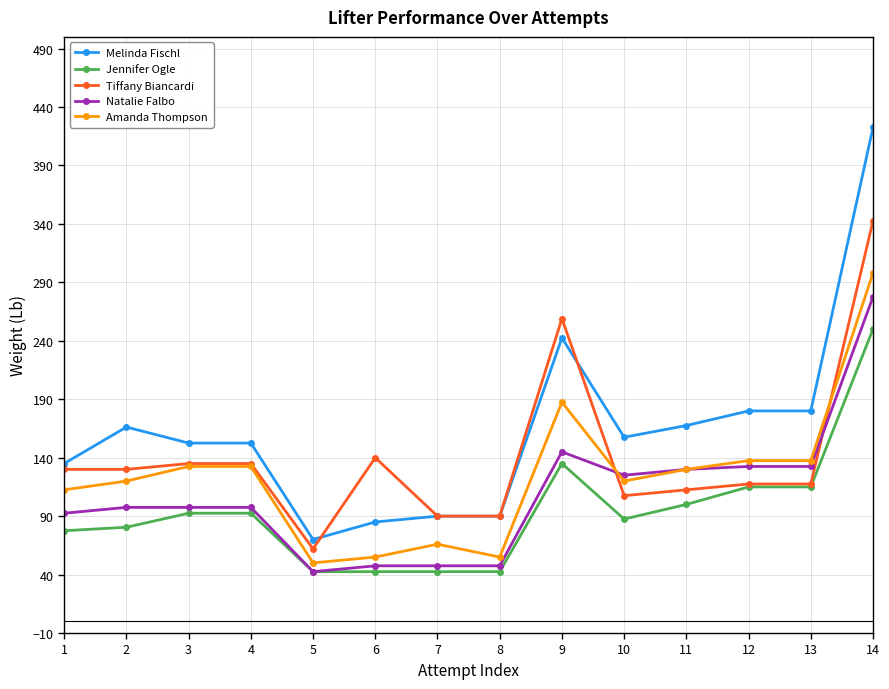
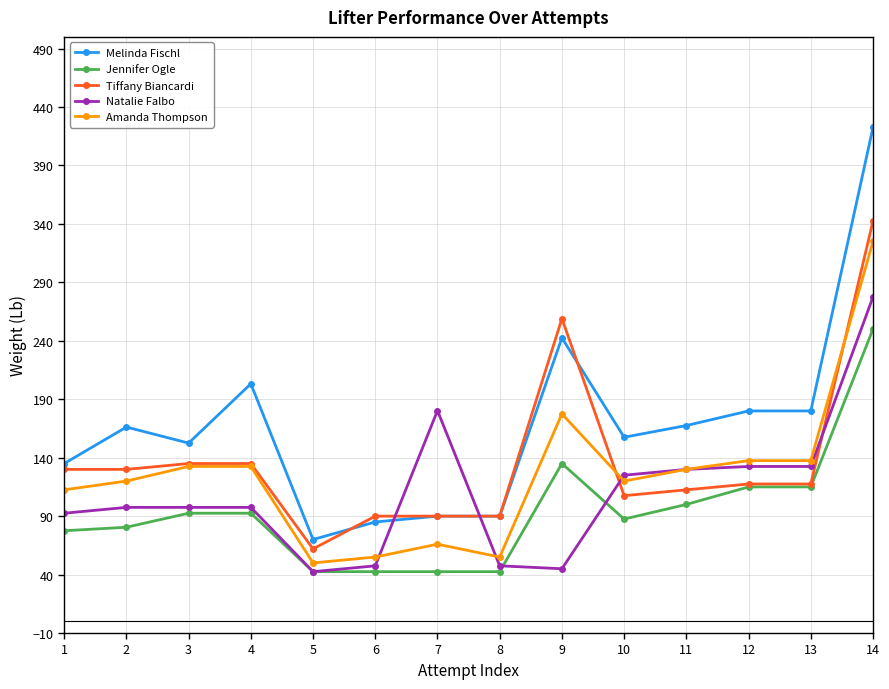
  {
    "Melinda Fischl": {
      "1": 135,
      "2": 166,
      "3": 153,
-     "4": 153,
+     "4": 203,
      "5": 70,
      "6": 85,
      "9": 243,
      "10": 158,
      "11": 168,
      "12": 180,
      "13": 180,
      "14": 423
    },
    "Jennifer Ogle": {
      "1": 78,
      "2": 81,
      "3": 93,
      "4": 93,
      "6": 43,
      "7": 43,
      "8": 43,
      "9": 135,
      "10": 88,
      "11": 100,
      "12": 115,
      "13": 115,
      "14": 250
    },
    "Tiffany Biancardi": {
      "1": 130,
      "2": 130,
      "3": 135,
      "4": 135,
      "5": 62,
-     "6": 140,
+     "6": 90,
      "9": 259,
      "10": 108,
      "11": 113,
      "12": 118,
      "13": 118,
      "14": 343
    },
    "Natalie Falbo": {
      "1": 93,
      "2": 98,
      "3": 98,
      "4": 98,
      "6": 48,
-     "7": 48,
+     "7": 180,
      "8": 48,
-     "9": 145,
+     "9": 45,
      "10": 125,
      "12": 133,
      "13": 133,
      "14": 278
    },
    "Amanda Thompson": {
      "1": 113,
      "2": 120,
      "3": 133,
      "4": 133,
      "5": 50,
      "6": 55,
      "7": 66,
      "8": 55,
-     "9": 188,
+     "9": 178,
      "10": 120,
      "12": 138,
      "13": 138,
-     "14": 298
+     "14": 325
    }
  }
